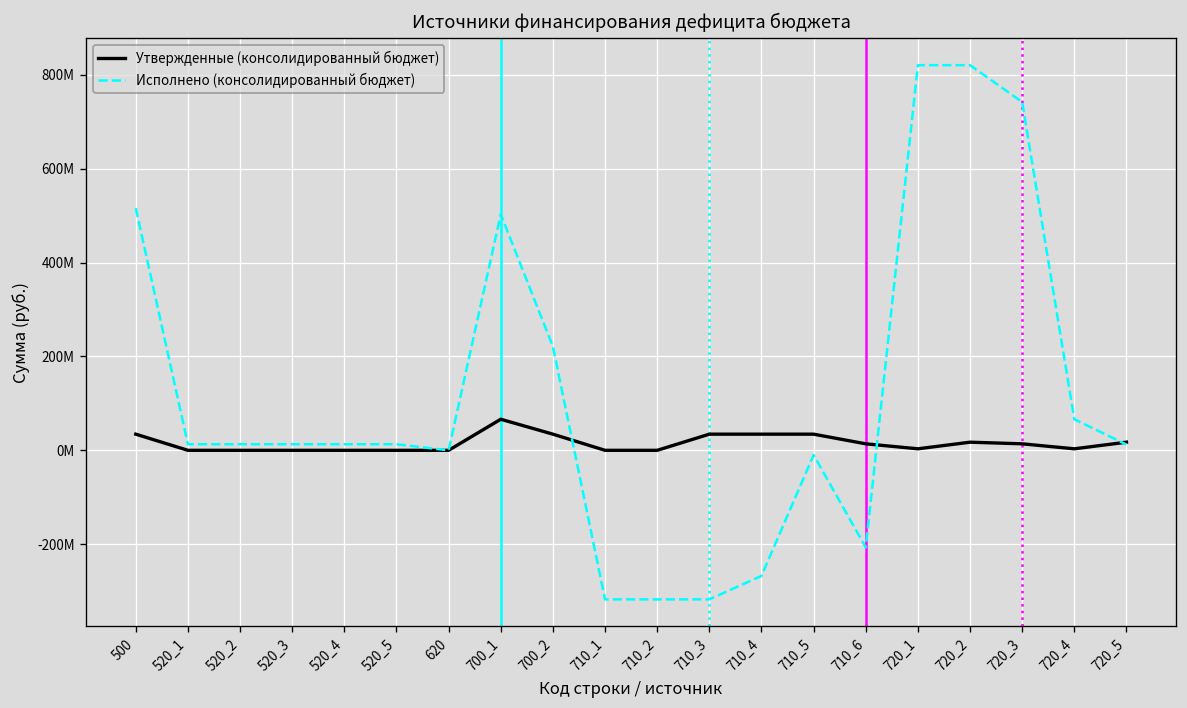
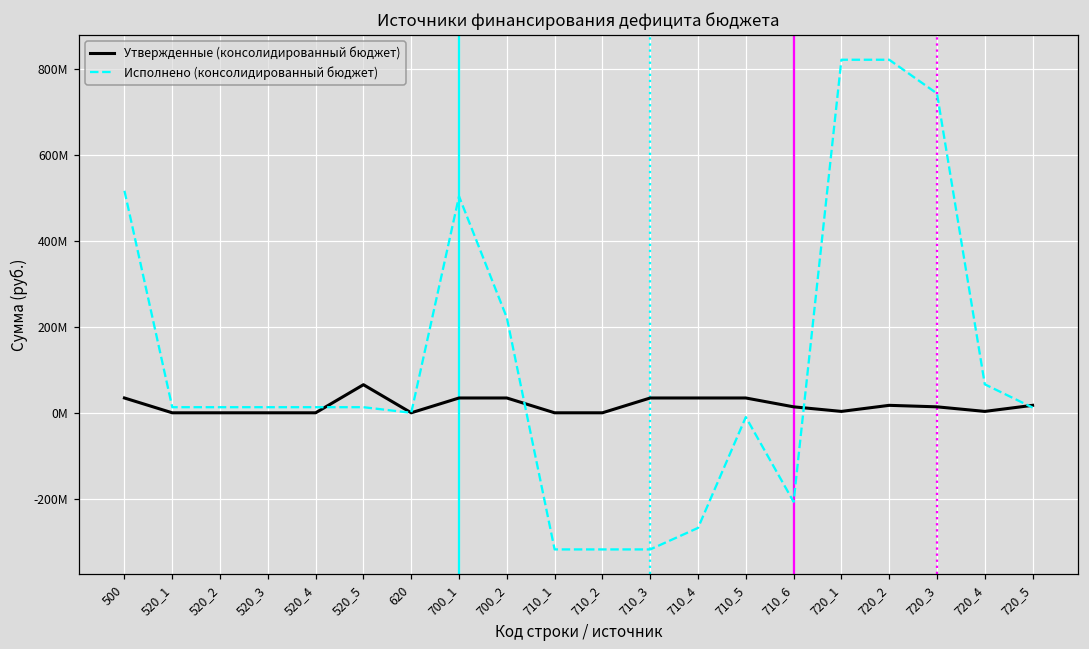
  {
    "Утвержденные (консолидированный бюджет)": {
      "500": 30000000,
      "520_1": 0,
      "520_2": 0,
      "520_3": 0,
      "520_4": 0,
-     "520_5": 0,
-     "700_1": 70000000,
+     "520_5": 70000000,
+     "700_1": 30000000,
      "700_2": 30000000,
      "710_1": 0,
      "710_2": 0,
      "710_3": 30000000,
      "710_4": 30000000,
      "710_5": 30000000,
      "710_6": 10000000,
      "720_1": 0,
      "720_2": 20000000,
      "720_3": 10000000,
      "720_4": 0
    },
    "Исполнено (консолидированный бюджет)": {
      "500": 520000000,
      "520_1": 10000000,
      "520_2": 10000000,
      "520_3": 10000000,
      "520_4": 10000000,
      "520_5": 10000000,
      "700_1": 500000000,
      "700_2": 220000000,
      "710_1": -320000000,
      "710_2": -320000000,
      "710_3": -320000000,
      "710_4": -270000000,
      "710_5": -10000000,
      "710_6": -210000000,
      "720_1": 820000000,
      "720_2": 820000000,
      "720_3": 740000000,
      "720_4": 70000000
    }
  }
